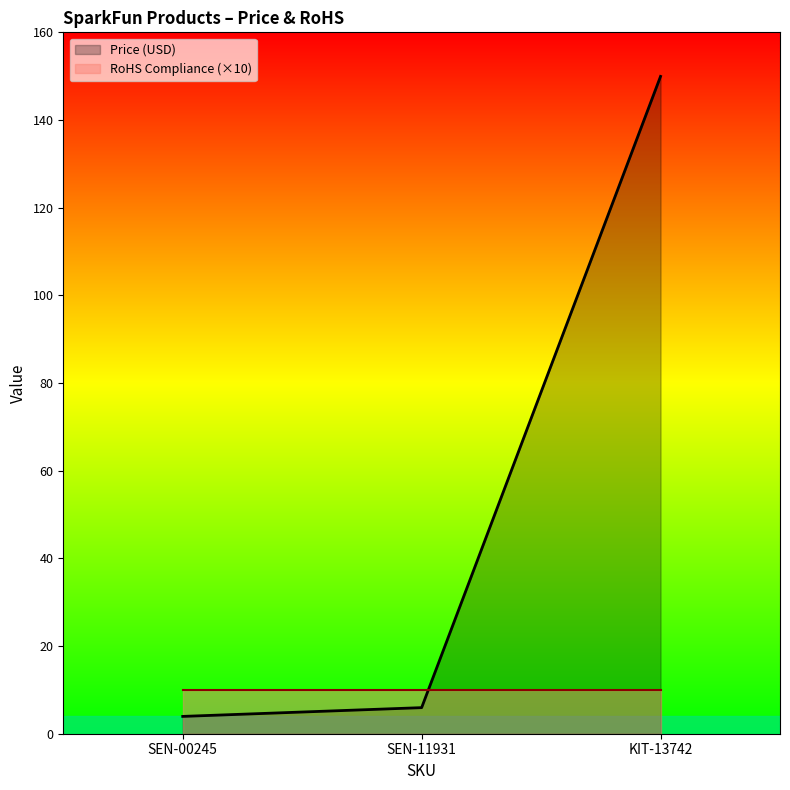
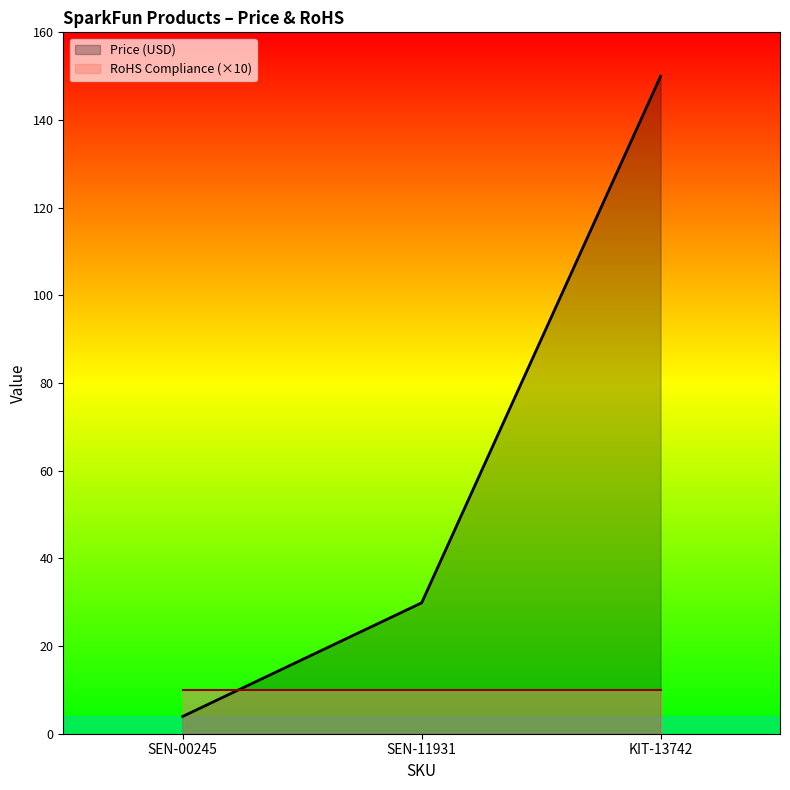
  {
    "Price (USD)": {
-     "SEN-11931": 6,
+     "SEN-11931": 30,
      "KIT-13742": 150
    },
    "RoHS Compliance (×10)": {
      "SEN-00245": 10,
      "SEN-11931": 10,
      "KIT-13742": 10
    }
  }
